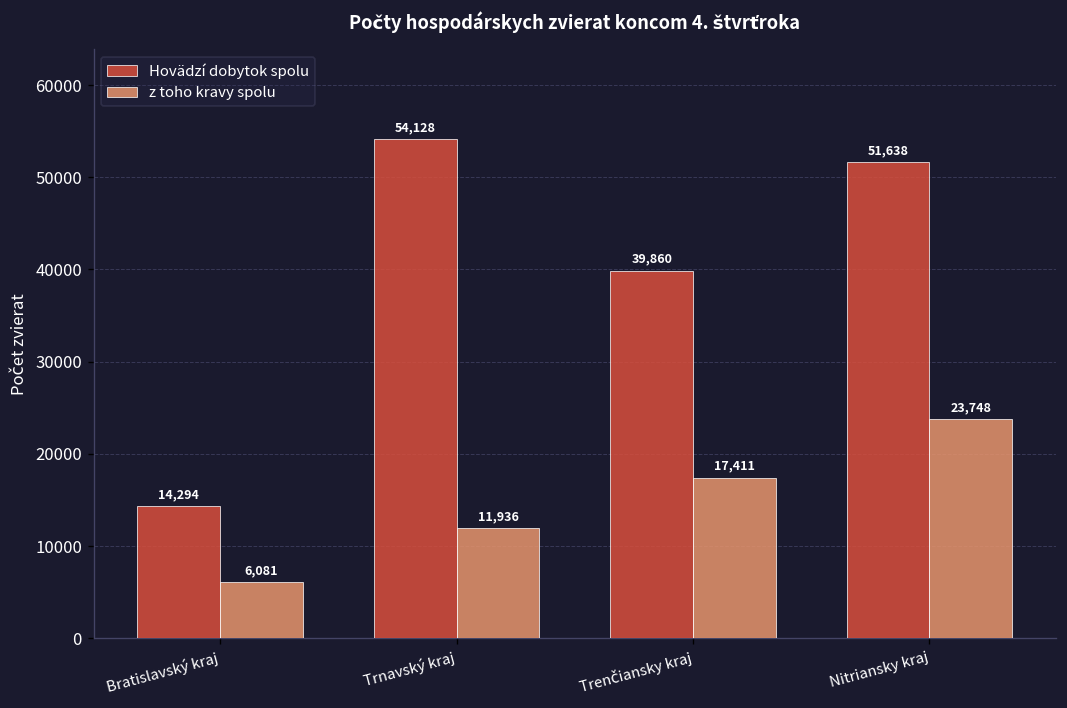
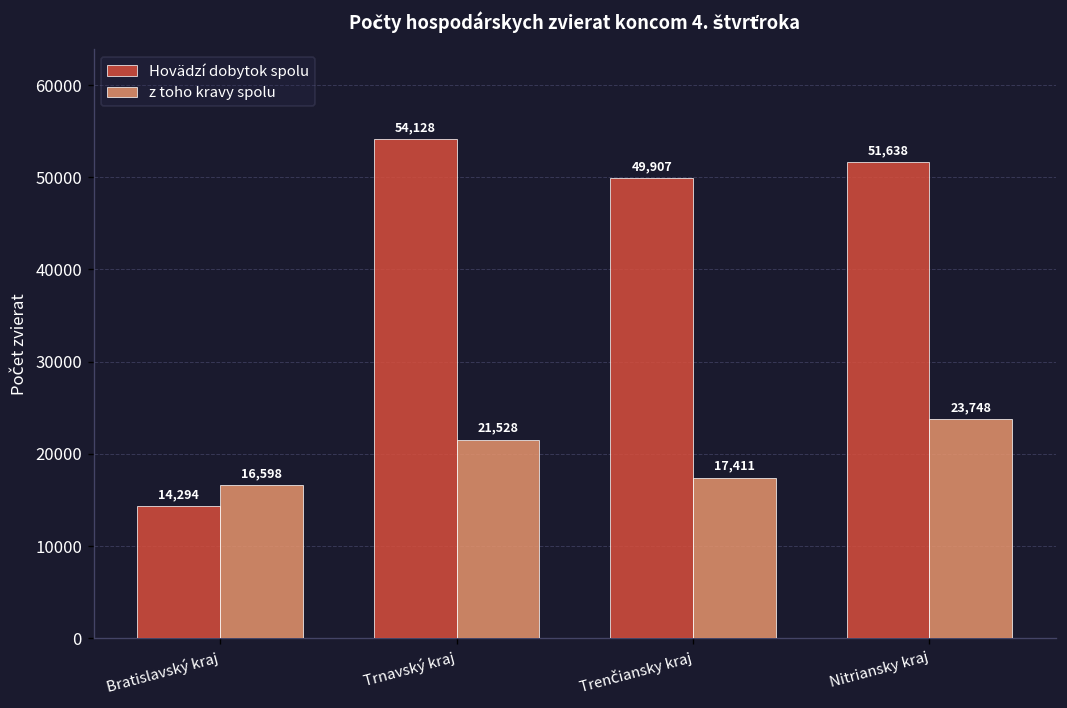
  {
    "Hovädzí dobytok spolu": {
      "Bratislavský kraj": "14,294",
      "Trnavský kraj": "54,128",
-     "Trenčiansky kraj": "39,860",
+     "Trenčiansky kraj": "49,907",
      "Nitriansky kraj": "51,638"
    },
    "z toho kravy spolu": {
-     "Bratislavský kraj": "6,081",
-     "Trnavský kraj": "11,936",
+     "Bratislavský kraj": "16,598",
+     "Trnavský kraj": "21,528",
      "Trenčiansky kraj": "17,411",
      "Nitriansky kraj": "23,748"
    }
  }
